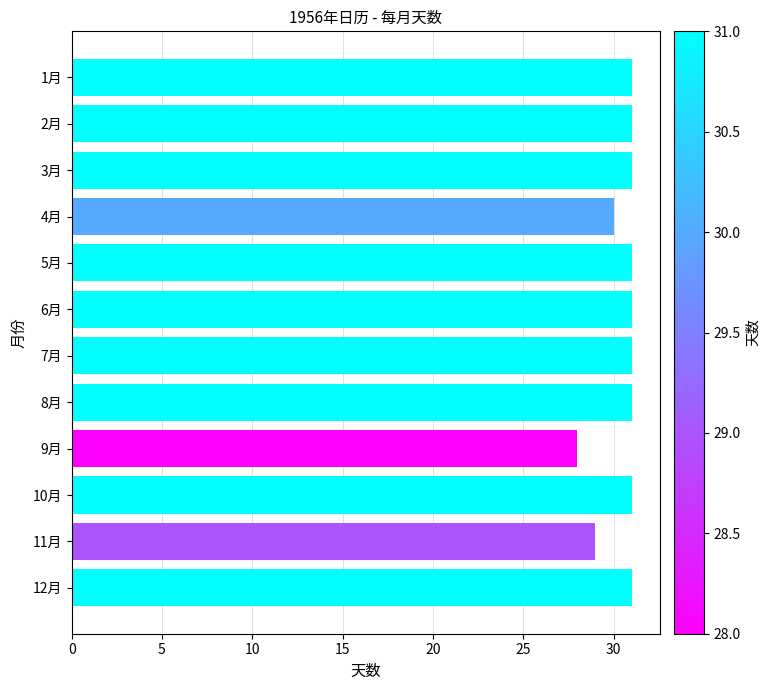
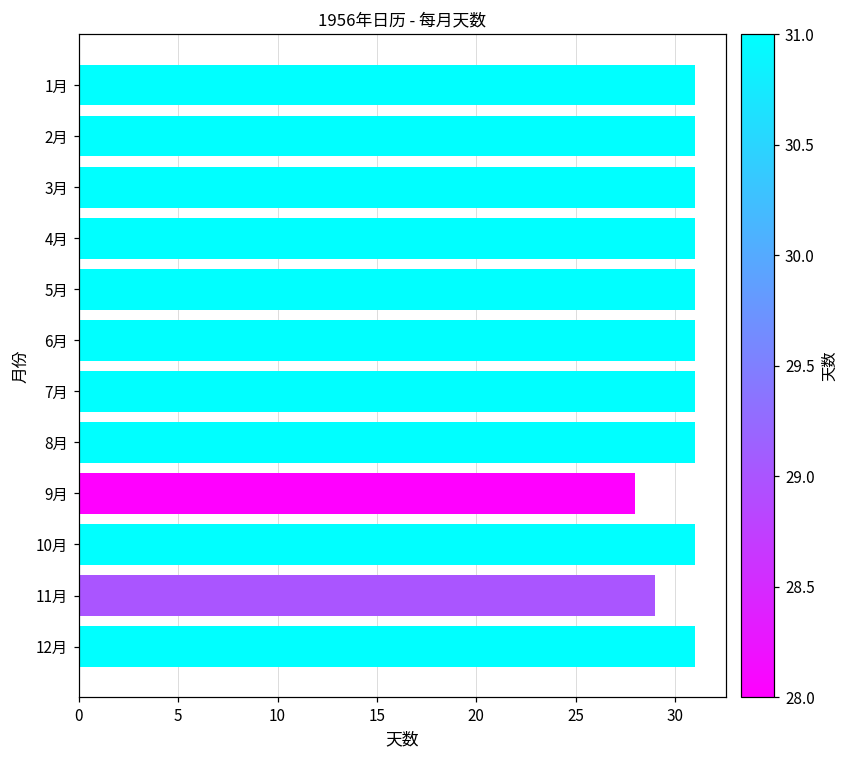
  {
    "1月": 31,
    "2月": 31,
    "3月": 31,
-   "4月": 30,
+   "4月": 31,
    "5月": 31,
    "6月": 31,
    "7月": 31,
    "8月": 31,
    "9月": 28,
    "10月": 31,
    "11月": 29,
    "12月": 31
  }
